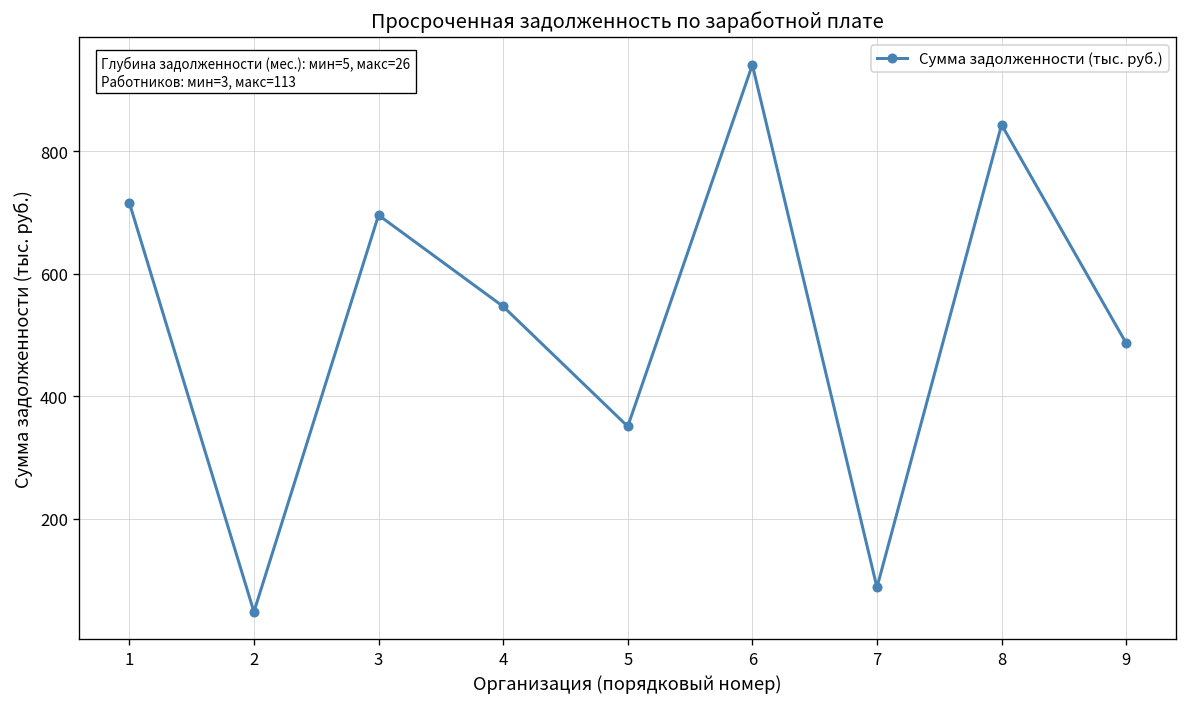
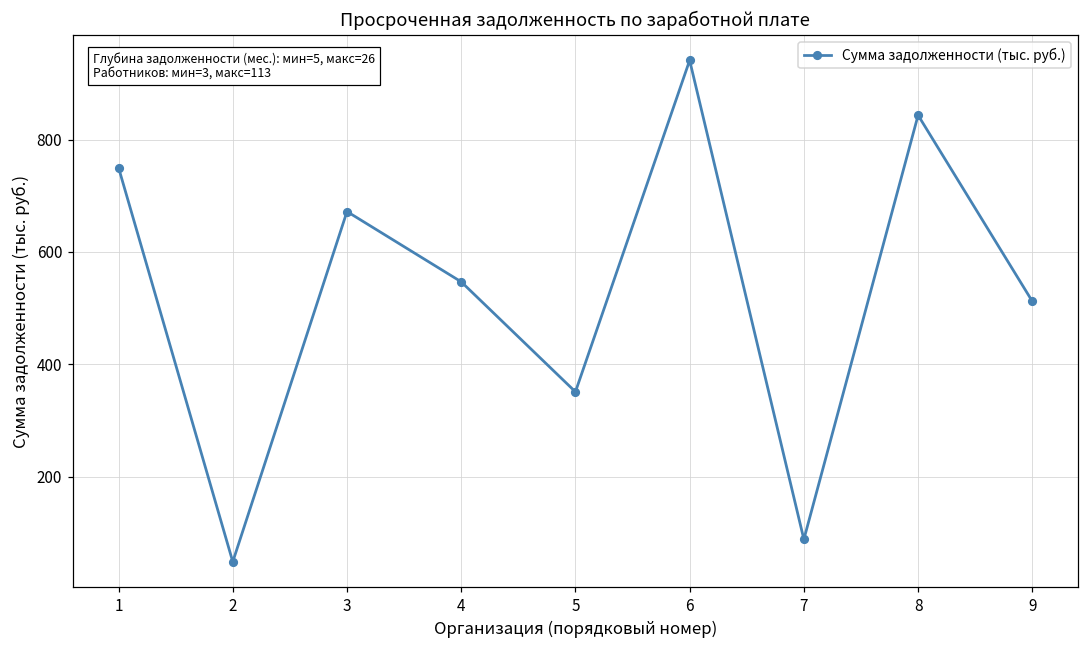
  {
-   "1": 720,
+   "1": 750,
    "2": 50,
-   "3": 700,
+   "3": 670,
    "4": 550,
    "5": 350,
    "6": 940,
    "7": 90,
    "8": 840,
-   "9": 490
+   "9": 510
  }
